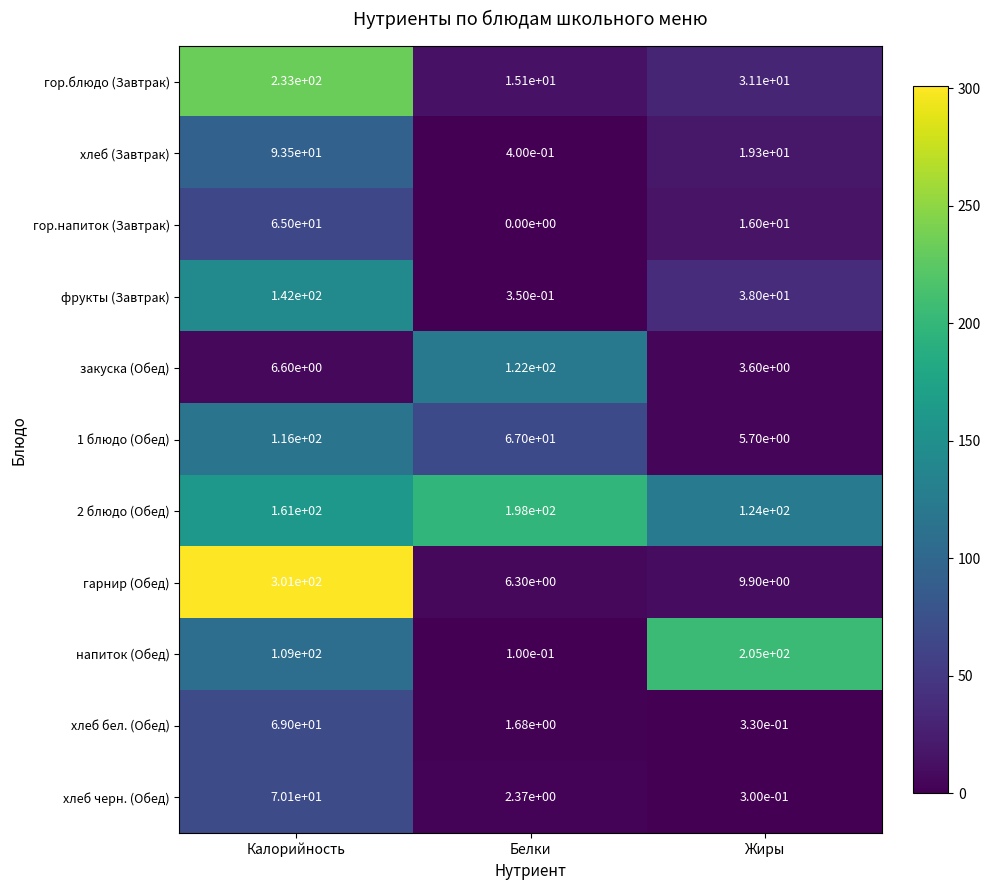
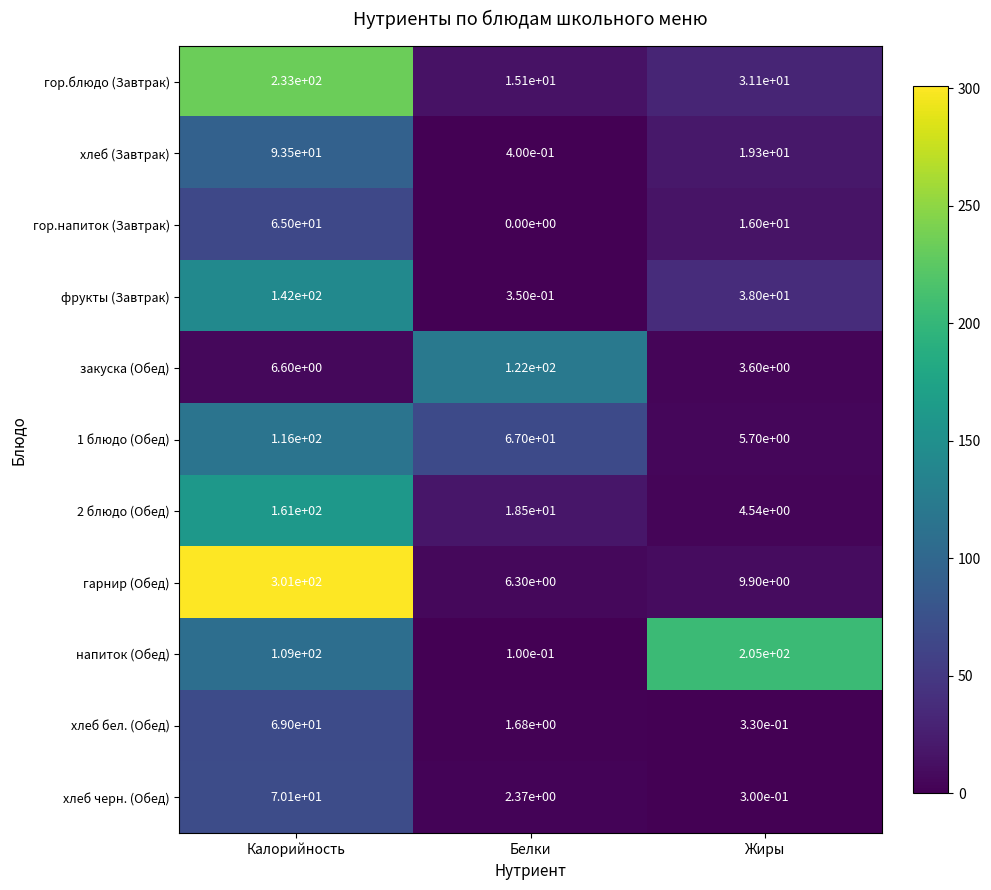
  {
    "гор.блюдо (Завтрак)": {
      "Калорийность": "2.33e+02",
      "Белки": "1.51e+01",
      "Жиры": "3.11e+01"
    },
    "хлеб (Завтрак)": {
      "Калорийность": "9.35e+01",
      "Белки": "4.00e-01",
      "Жиры": "1.93e+01"
    },
    "гор.напиток (Завтрак)": {
      "Калорийность": "6.50e+01",
      "Белки": "0.00e+00",
      "Жиры": "1.60e+01"
    },
    "фрукты (Завтрак)": {
      "Калорийность": "1.42e+02",
      "Белки": "3.50e-01",
      "Жиры": "3.80e+01"
    },
    "закуска (Обед)": {
      "Калорийность": "6.60e+00",
      "Белки": "1.22e+02",
      "Жиры": "3.60e+00"
    },
    "1 блюдо (Обед)": {
      "Калорийность": "1.16e+02",
      "Белки": "6.70e+01",
      "Жиры": "5.70e+00"
    },
    "2 блюдо (Обед)": {
      "Калорийность": "1.61e+02",
-     "Белки": "1.98e+02",
-     "Жиры": "1.24e+02"
+     "Белки": "1.85e+01",
+     "Жиры": "4.54e+00"
    },
    "гарнир (Обед)": {
      "Калорийность": "3.01e+02",
      "Белки": "6.30e+00",
      "Жиры": "9.90e+00"
    },
    "напиток (Обед)": {
      "Калорийность": "1.09e+02",
      "Белки": "1.00e-01",
      "Жиры": "2.05e+02"
    },
    "хлеб бел. (Обед)": {
      "Калорийность": "6.90e+01",
      "Белки": "1.68e+00",
      "Жиры": "3.30e-01"
    },
    "хлеб черн. (Обед)": {
      "Калорийность": "7.01e+01",
      "Белки": "2.37e+00",
      "Жиры": "3.00e-01"
    }
  }
